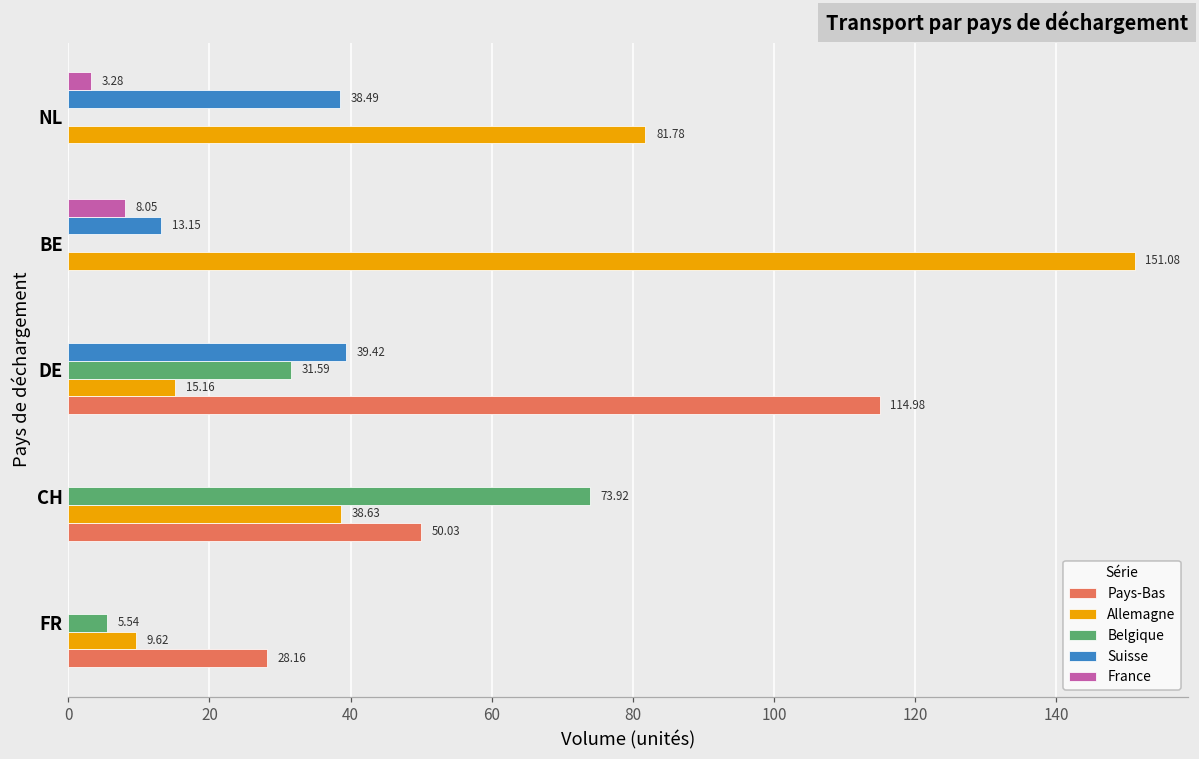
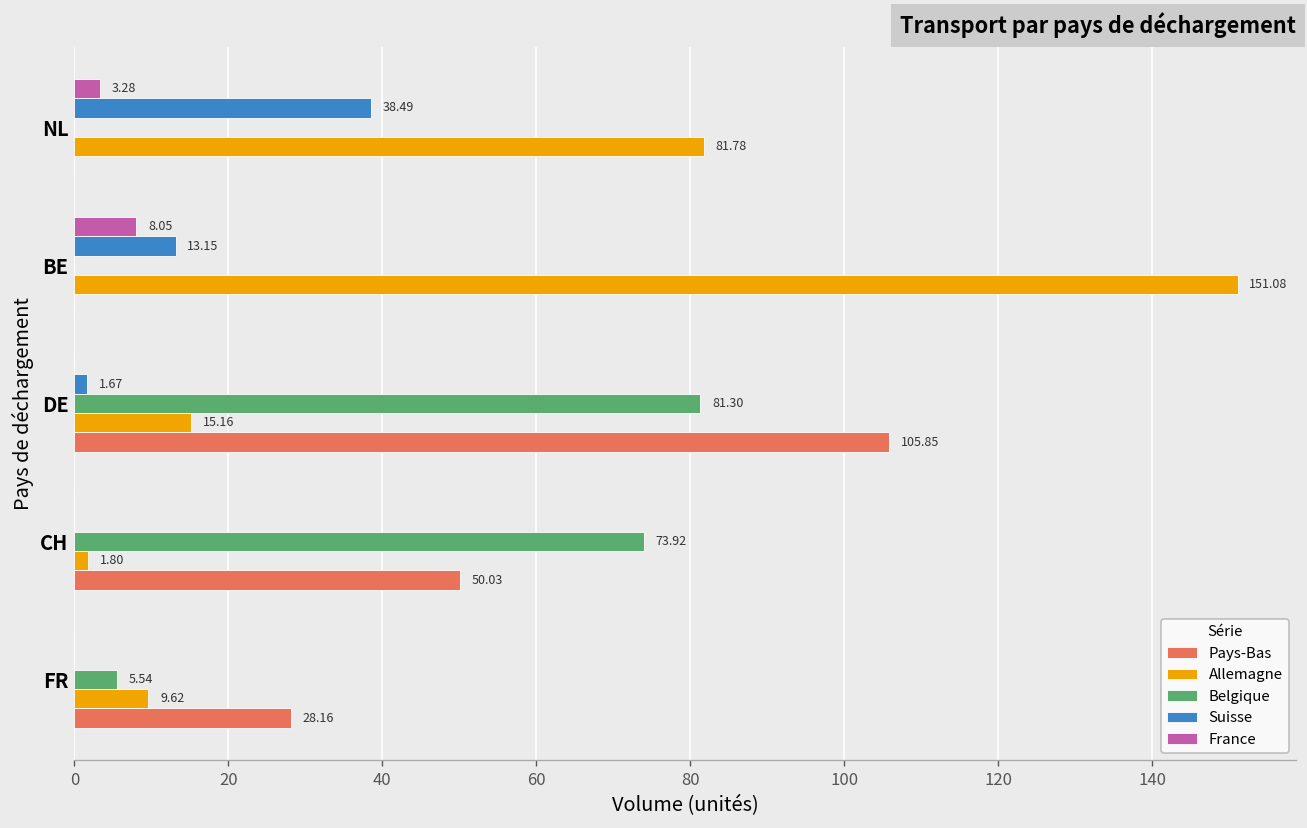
  {
    "Pays-Bas": {
-     "DE": 114.98,
+     "DE": 105.85,
      "CH": 50.03,
      "FR": 28.16
    },
    "Allemagne": {
      "NL": 81.78,
      "BE": 151.08,
      "DE": 15.16,
-     "CH": 38.63,
+     "CH": 1.80,
      "FR": 9.62
    },
    "Belgique": {
-     "DE": 31.59,
+     "DE": 81.30,
      "CH": 73.92,
      "FR": 5.54
    },
    "Suisse": {
      "NL": 38.49,
      "BE": 13.15,
-     "DE": 39.42
+     "DE": 1.67
    },
    "France": {
      "NL": 3.28,
      "BE": 8.05
    }
  }
